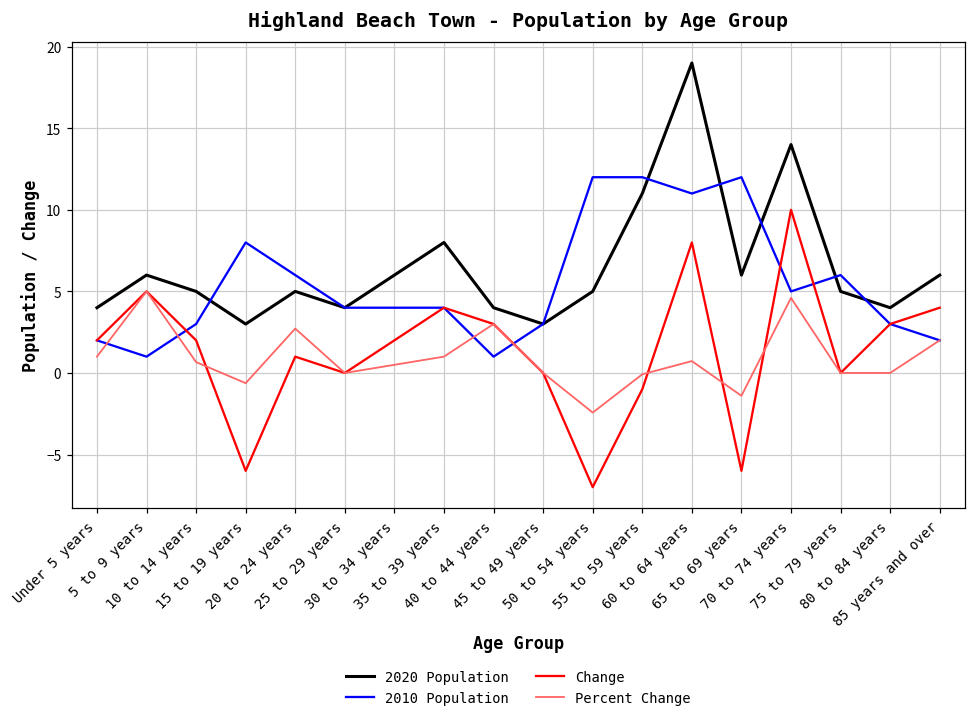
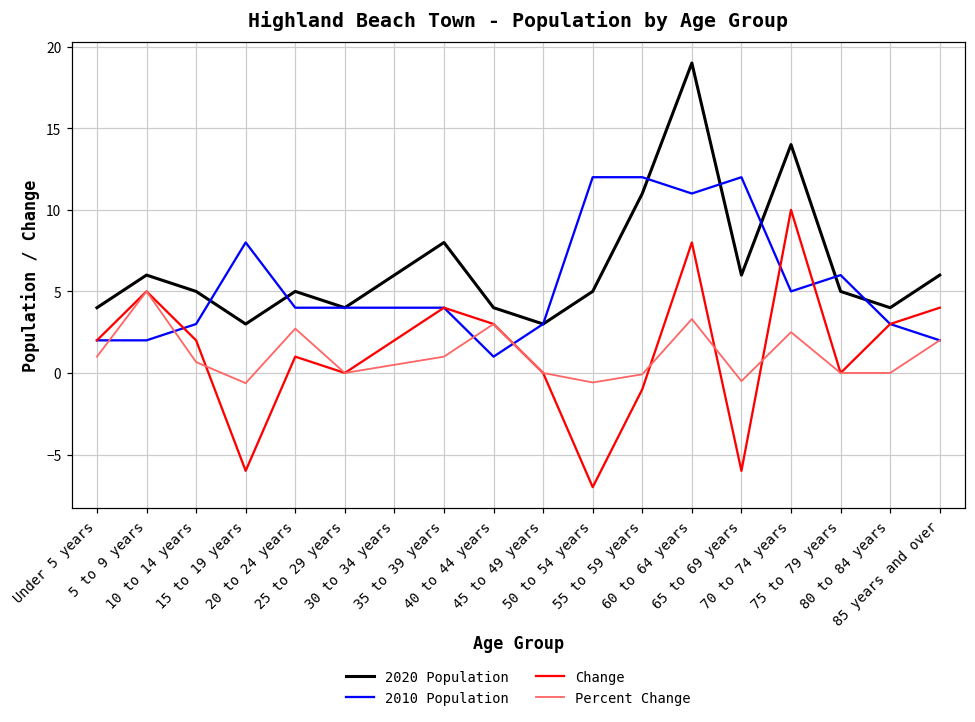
  {
    "2020 Population": {
      "Under 5 years": 4.0,
      "5 to 9 years": 6.0,
      "10 to 14 years": 5.0,
      "15 to 19 years": 3.0,
      "20 to 24 years": 5.0,
      "30 to 34 years": 6.0,
      "35 to 39 years": 8.0,
      "40 to 44 years": 4.0,
      "50 to 54 years": 5.0,
      "55 to 59 years": 11.0,
      "60 to 64 years": 19.0,
      "65 to 69 years": 6.0,
      "70 to 74 years": 14.0,
      "75 to 79 years": 5.0,
      "80 to 84 years": 4.0,
      "85 years and over": 6.0
    },
    "2010 Population": {
-     "5 to 9 years": 1,
+     "5 to 9 years": 2,
      "10 to 14 years": 3,
      "15 to 19 years": 8,
-     "20 to 24 years": 6,
+     "20 to 24 years": 4,
      "30 to 34 years": 4,
      "40 to 44 years": 1,
      "50 to 54 years": 12,
      "55 to 59 years": 12,
      "60 to 64 years": 11,
      "65 to 69 years": 12,
      "70 to 74 years": 5,
      "75 to 79 years": 6
    },
    "Change": {
      "10 to 14 years": 2.0,
      "15 to 19 years": -6.0,
      "20 to 24 years": 1.0,
      "30 to 34 years": 2.0,
      "50 to 54 years": -7.0,
      "55 to 59 years": -1.0,
      "60 to 64 years": 8.0,
      "65 to 69 years": -6.0,
      "70 to 74 years": 10.0,
      "85 years and over": 4.0
    },
    "Percent Change": {
      "Under 5 years": 1.0,
      "10 to 14 years": 0.7,
      "15 to 19 years": -0.6,
      "20 to 24 years": 2.7,
      "30 to 34 years": 0.5,
      "35 to 39 years": 1.0,
-     "50 to 54 years": -2.4,
+     "50 to 54 years": -0.6,
      "55 to 59 years": -0.1,
-     "60 to 64 years": 0.7,
-     "65 to 69 years": -1.4,
-     "70 to 74 years": 4.6,
+     "60 to 64 years": 3.3,
+     "65 to 69 years": -0.5,
+     "70 to 74 years": 2.5,
      "80 to 84 years": 0.0
    }
  }
